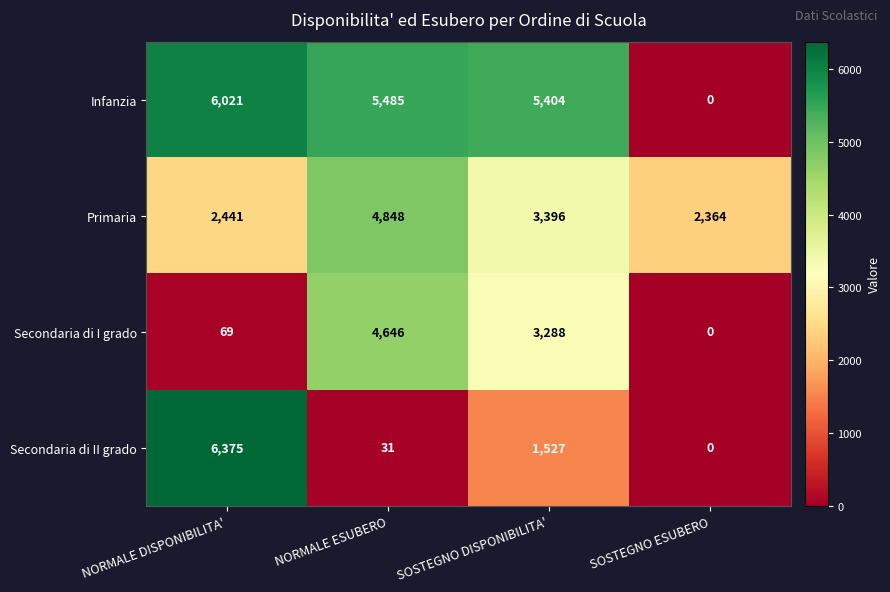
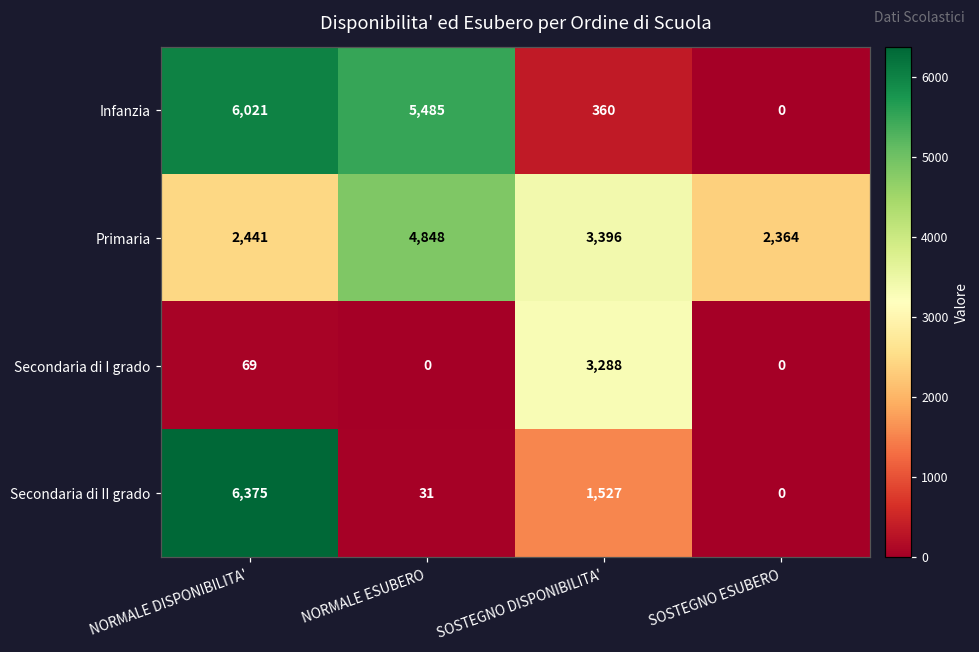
  {
    "Infanzia": {
      "NORMALE DISPONIBILITA'": "6,021",
      "NORMALE ESUBERO": "5,485",
-     "SOSTEGNO DISPONIBILITA'": "5,404",
+     "SOSTEGNO DISPONIBILITA'": "360",
      "SOSTEGNO ESUBERO": "0"
    },
    "Primaria": {
      "NORMALE DISPONIBILITA'": "2,441",
      "NORMALE ESUBERO": "4,848",
      "SOSTEGNO DISPONIBILITA'": "3,396",
      "SOSTEGNO ESUBERO": "2,364"
    },
    "Secondaria di I grado": {
      "NORMALE DISPONIBILITA'": "69",
-     "NORMALE ESUBERO": "4,646",
+     "NORMALE ESUBERO": "0",
      "SOSTEGNO DISPONIBILITA'": "3,288",
      "SOSTEGNO ESUBERO": "0"
    },
    "Secondaria di II grado": {
      "NORMALE DISPONIBILITA'": "6,375",
      "NORMALE ESUBERO": "31",
      "SOSTEGNO DISPONIBILITA'": "1,527",
      "SOSTEGNO ESUBERO": "0"
    }
  }
